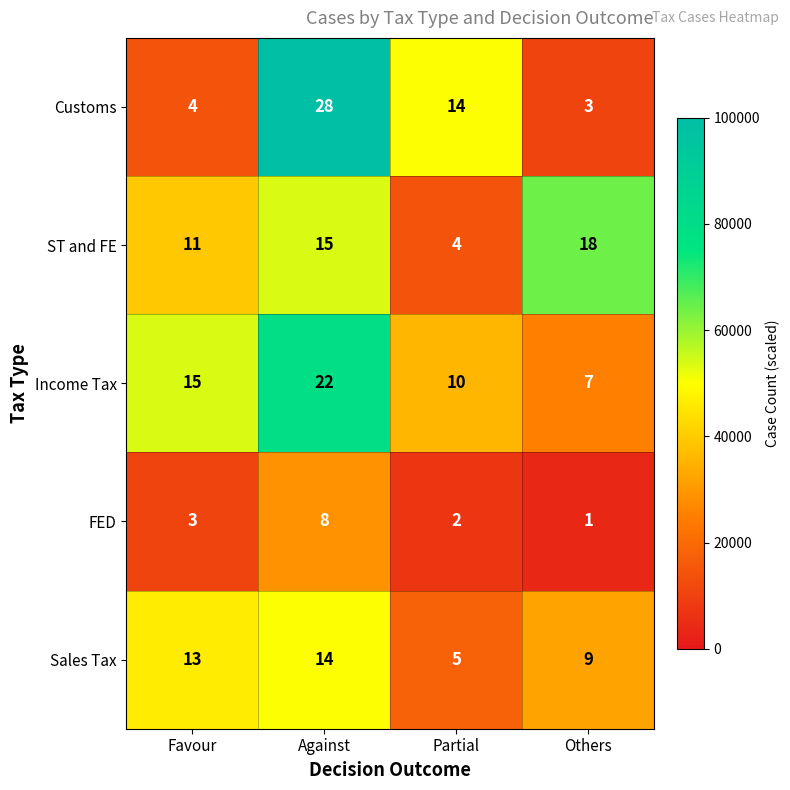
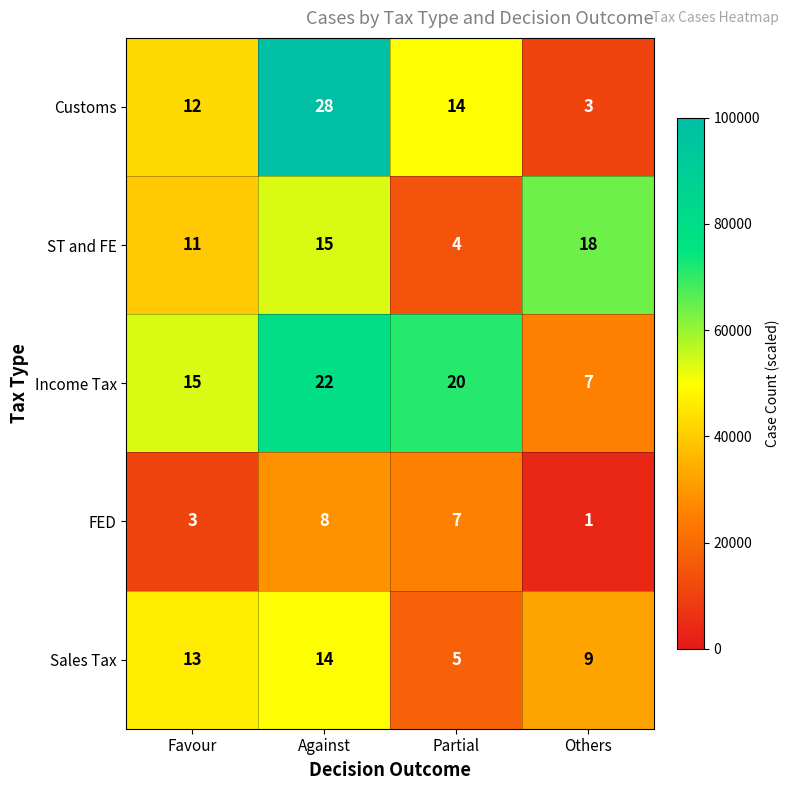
  {
    "Customs": {
-     "Favour": 4,
+     "Favour": 12,
      "Against": 28,
      "Partial": 14,
      "Others": 3
    },
    "ST and FE": {
      "Favour": 11,
      "Against": 15,
      "Partial": 4,
      "Others": 18
    },
    "Income Tax": {
      "Favour": 15,
      "Against": 22,
-     "Partial": 10,
+     "Partial": 20,
      "Others": 7
    },
    "FED": {
      "Favour": 3,
      "Against": 8,
-     "Partial": 2,
+     "Partial": 7,
      "Others": 1
    },
    "Sales Tax": {
      "Favour": 13,
      "Against": 14,
      "Partial": 5,
      "Others": 9
    }
  }
